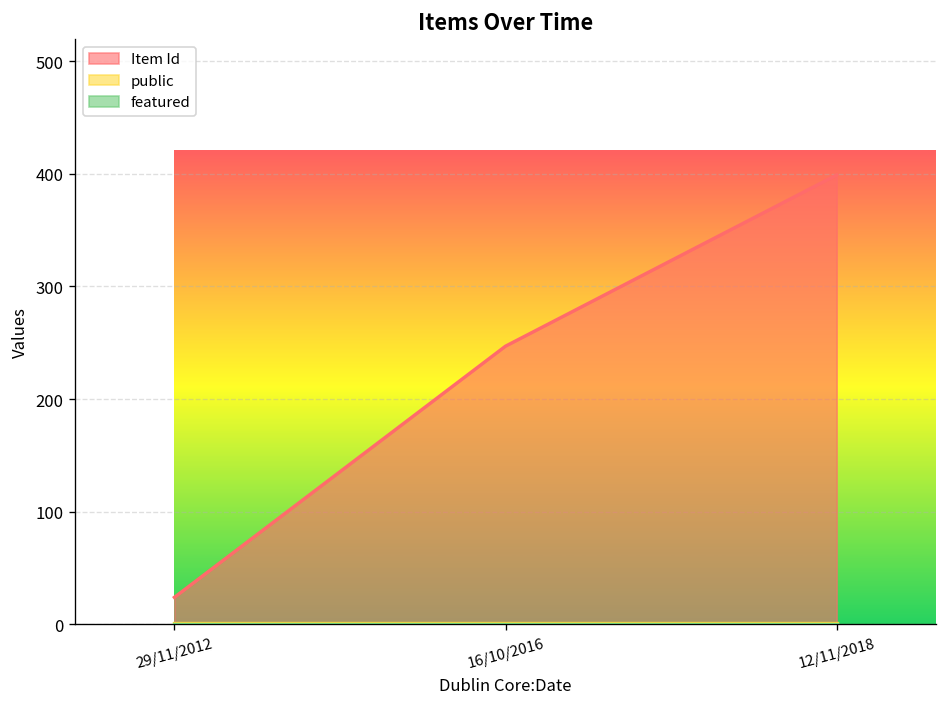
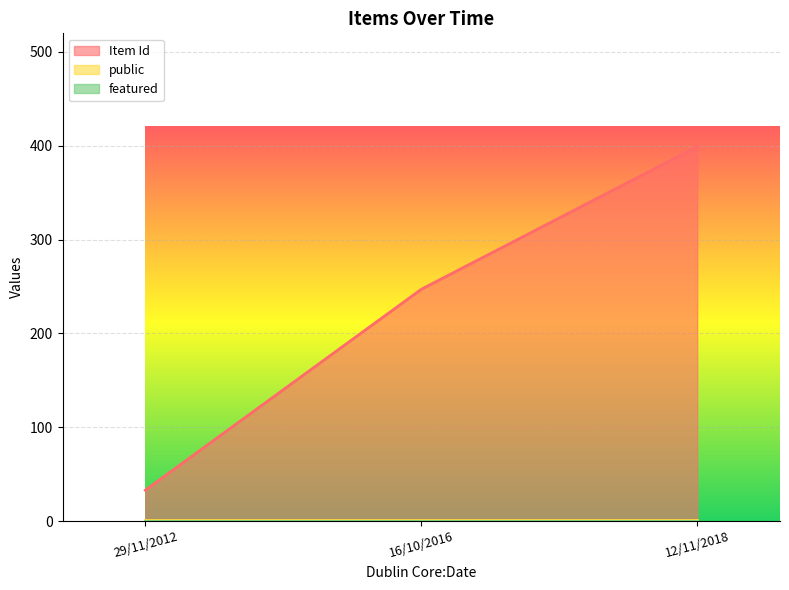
  {
    "Item Id": {
-     "29/11/2012": 20,
+     "29/11/2012": 30,
      "16/10/2016": 250,
      "12/11/2018": 400
    }
  }
